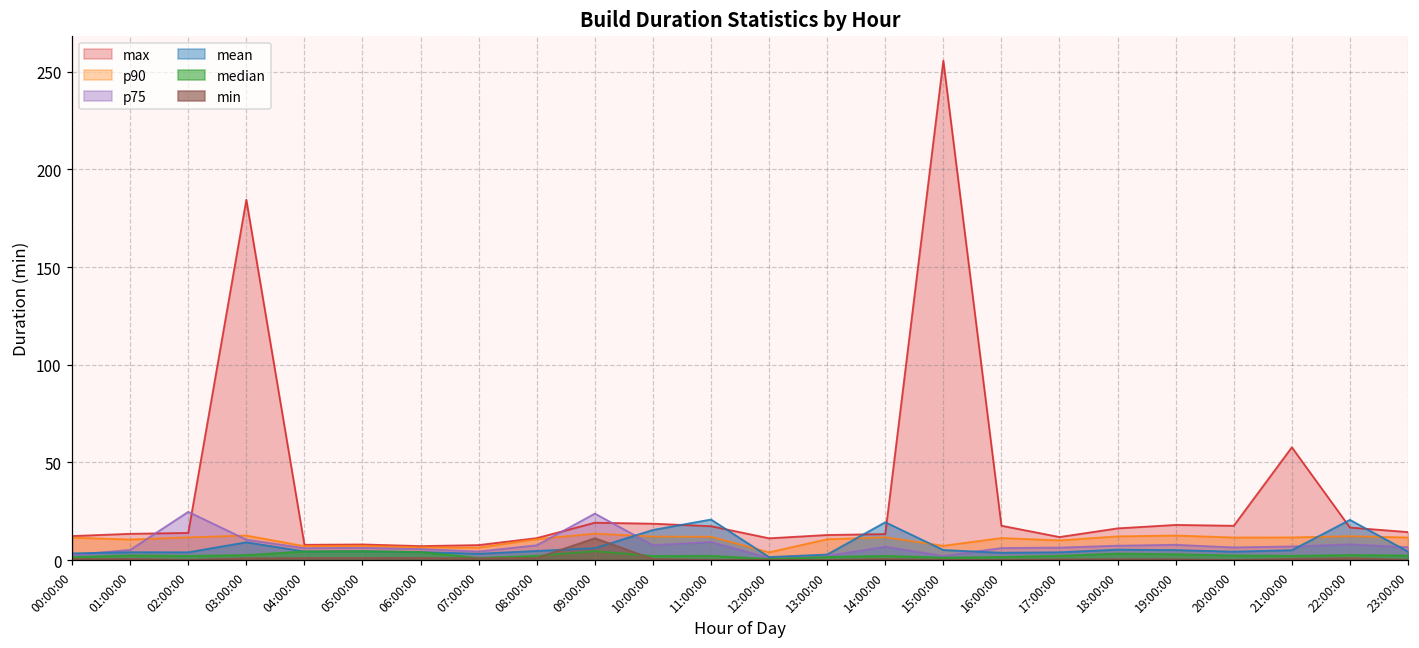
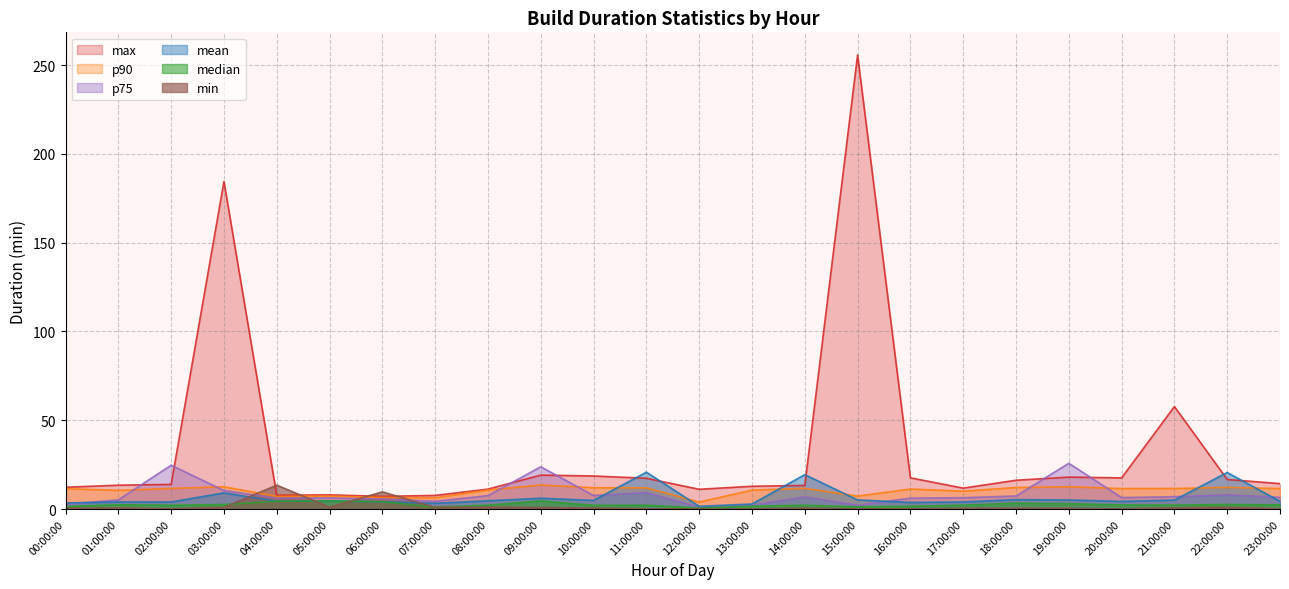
  {
    "p75": {
      "02:00:00": 25,
      "08:00:00": 8,
      "09:00:00": 24,
      "10:00:00": 8,
      "11:00:00": 9,
      "14:00:00": 7,
      "16:00:00": 6,
      "17:00:00": 6,
      "18:00:00": 7,
-     "19:00:00": 8,
+     "19:00:00": 26,
      "20:00:00": 6,
      "21:00:00": 7,
      "22:00:00": 8,
      "23:00:00": 7
    },
    "mean": {
      "02:00:00": 4,
      "08:00:00": 5,
      "09:00:00": 6,
-     "10:00:00": 15,
+     "10:00:00": 5,
      "11:00:00": 21,
      "14:00:00": 19,
      "15:00:00": 5,
      "16:00:00": 4,
      "17:00:00": 4,
      "18:00:00": 5,
      "19:00:00": 5,
      "20:00:00": 4,
      "21:00:00": 5,
      "22:00:00": 21,
      "23:00:00": 4
    },
    "median": {
      "01:00:00": 2,
      "02:00:00": 2,
      "03:00:00": 3,
      "09:00:00": 5,
      "10:00:00": 2,
      "11:00:00": 2,
      "14:00:00": 2,
      "17:00:00": 2,
      "18:00:00": 3,
      "19:00:00": 3,
      "20:00:00": 2,
      "21:00:00": 2,
      "22:00:00": 3,
      "23:00:00": 2
    },
    "min": {
      "01:00:00": 1,
      "02:00:00": 0,
      "03:00:00": 1,
-     "04:00:00": 1,
+     "04:00:00": 13,
      "05:00:00": 1,
-     "06:00:00": 1,
-     "09:00:00": 11,
+     "06:00:00": 10,
+     "09:00:00": 1,
      "10:00:00": 1,
      "11:00:00": 0,
      "13:00:00": 0,
      "14:00:00": 1,
      "17:00:00": 0,
      "18:00:00": 0,
      "19:00:00": 0,
      "20:00:00": 0,
      "21:00:00": 1,
      "22:00:00": 1,
      "23:00:00": 0
    }
  }
